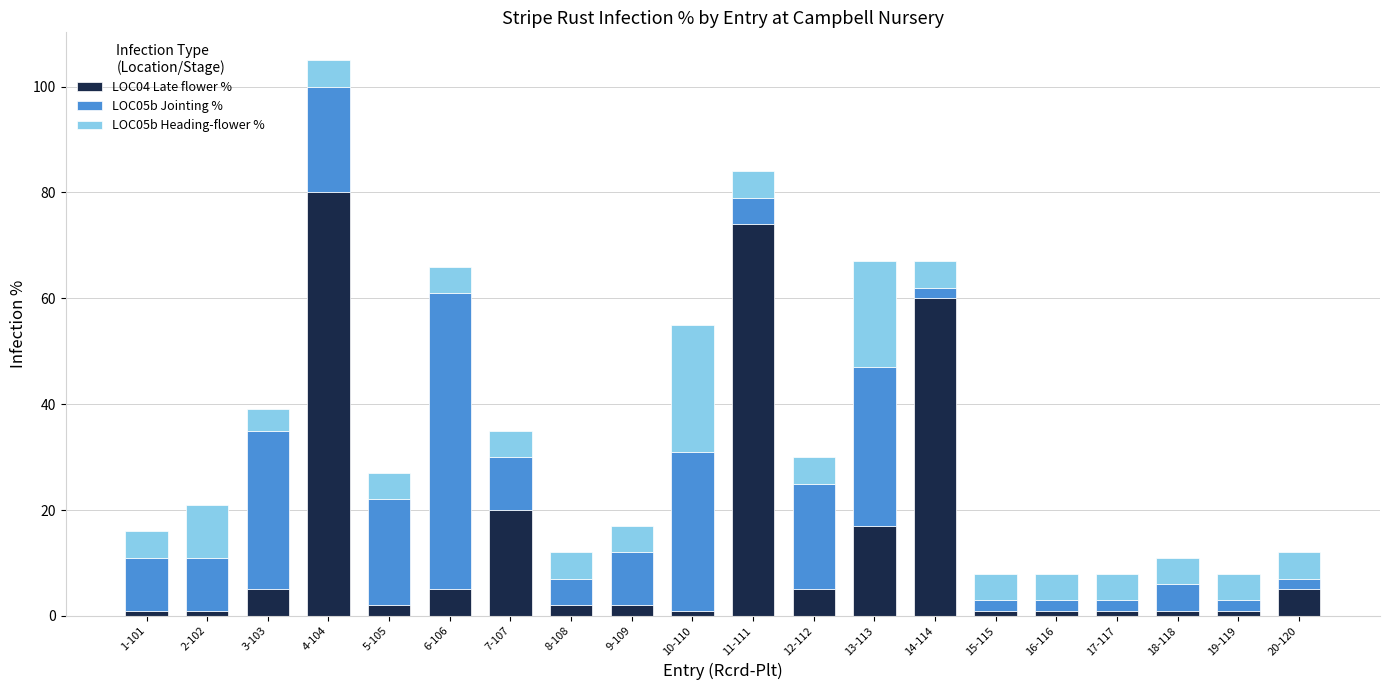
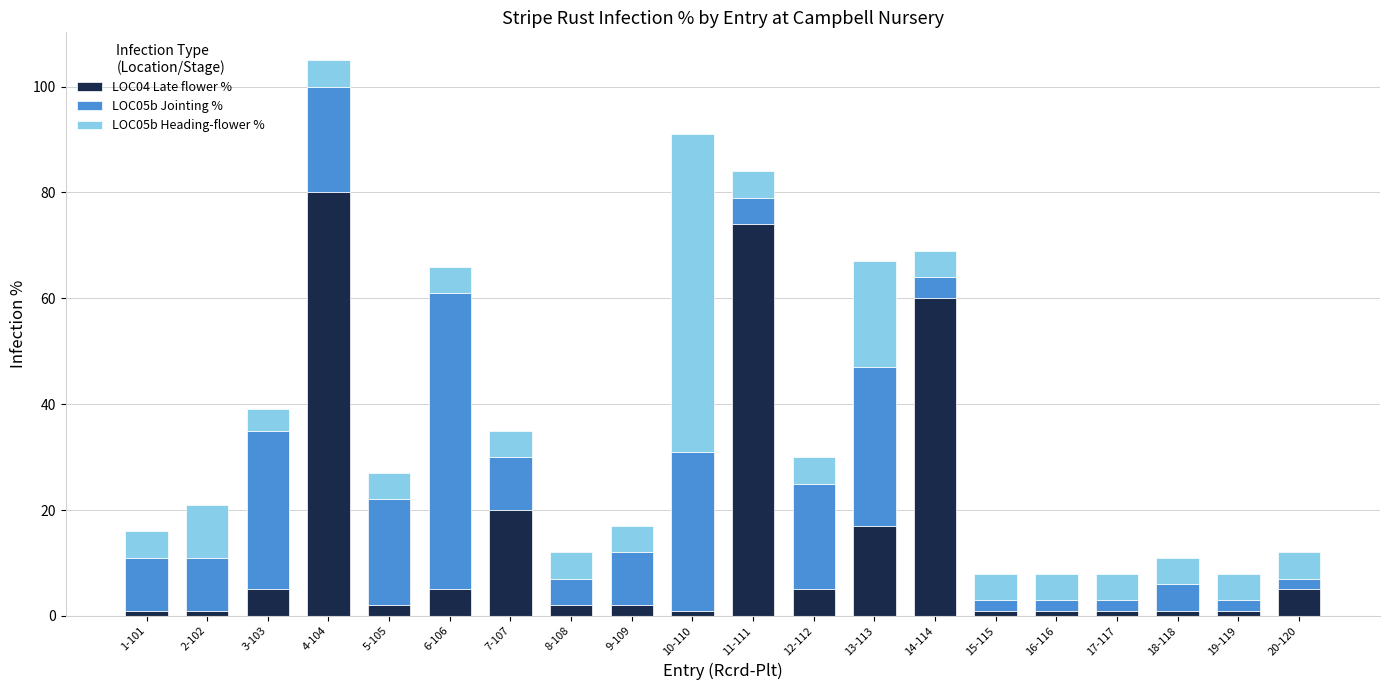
  {
    "LOC04 Late flower %": {
      "1-101": 1,
      "2-102": 1,
      "3-103": 5,
      "4-104": 80,
      "5-105": 2,
      "6-106": 5,
      "7-107": 20,
      "8-108": 2,
      "9-109": 2,
      "10-110": 1,
      "11-111": 74,
      "12-112": 5,
      "13-113": 17,
      "14-114": 60,
      "15-115": 1,
      "16-116": 1,
      "17-117": 1,
      "18-118": 1,
      "19-119": 1,
      "20-120": 5
    },
    "LOC05b Jointing %": {
      "1-101": 10,
      "2-102": 10,
      "3-103": 30,
      "4-104": 20,
      "5-105": 20,
      "6-106": 56,
      "7-107": 10,
      "8-108": 5,
      "9-109": 10,
      "10-110": 30,
      "11-111": 5,
      "12-112": 20,
      "13-113": 30,
-     "14-114": 2,
+     "14-114": 4,
      "15-115": 2,
      "16-116": 2,
      "17-117": 2,
      "18-118": 5,
      "19-119": 2,
      "20-120": 2
    },
    "LOC05b Heading-flower %": {
      "1-101": 5,
      "2-102": 10,
      "3-103": 4,
      "4-104": 5,
      "5-105": 5,
      "6-106": 5,
      "7-107": 5,
      "8-108": 5,
      "9-109": 5,
-     "10-110": 24,
+     "10-110": 60,
      "11-111": 5,
      "12-112": 5,
      "13-113": 20,
      "14-114": 5,
      "15-115": 5,
      "16-116": 5,
      "17-117": 5,
      "18-118": 5,
      "19-119": 5,
      "20-120": 5
    }
  }
